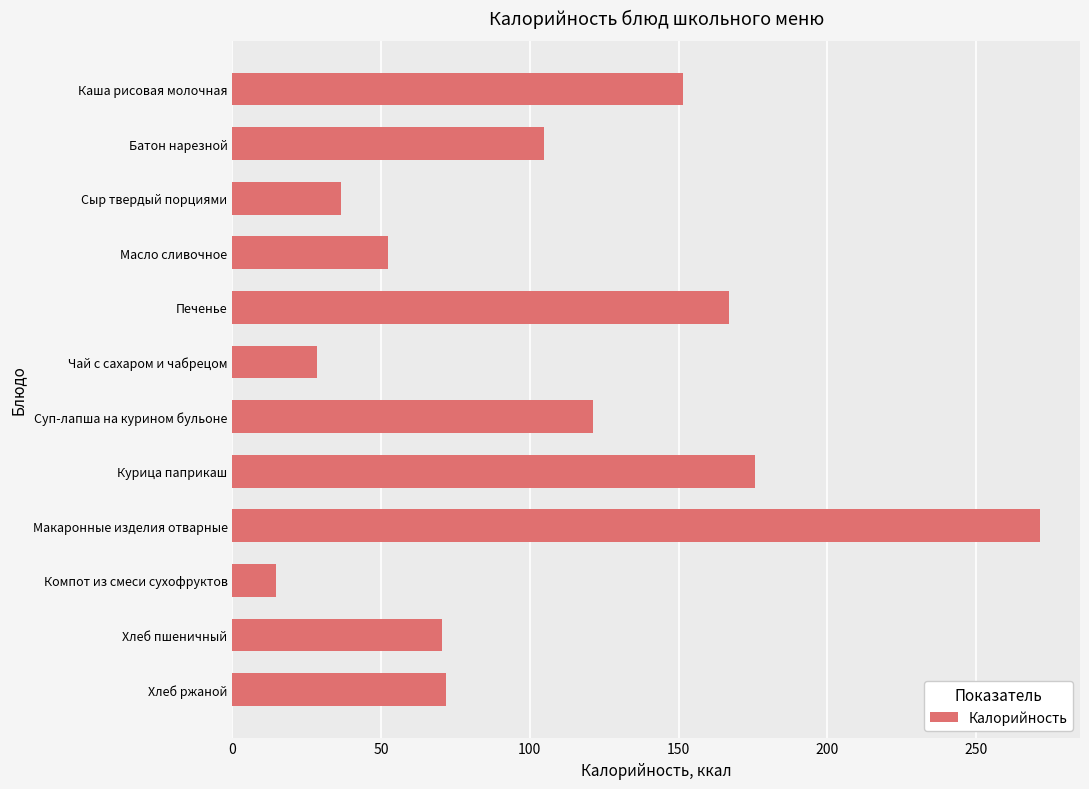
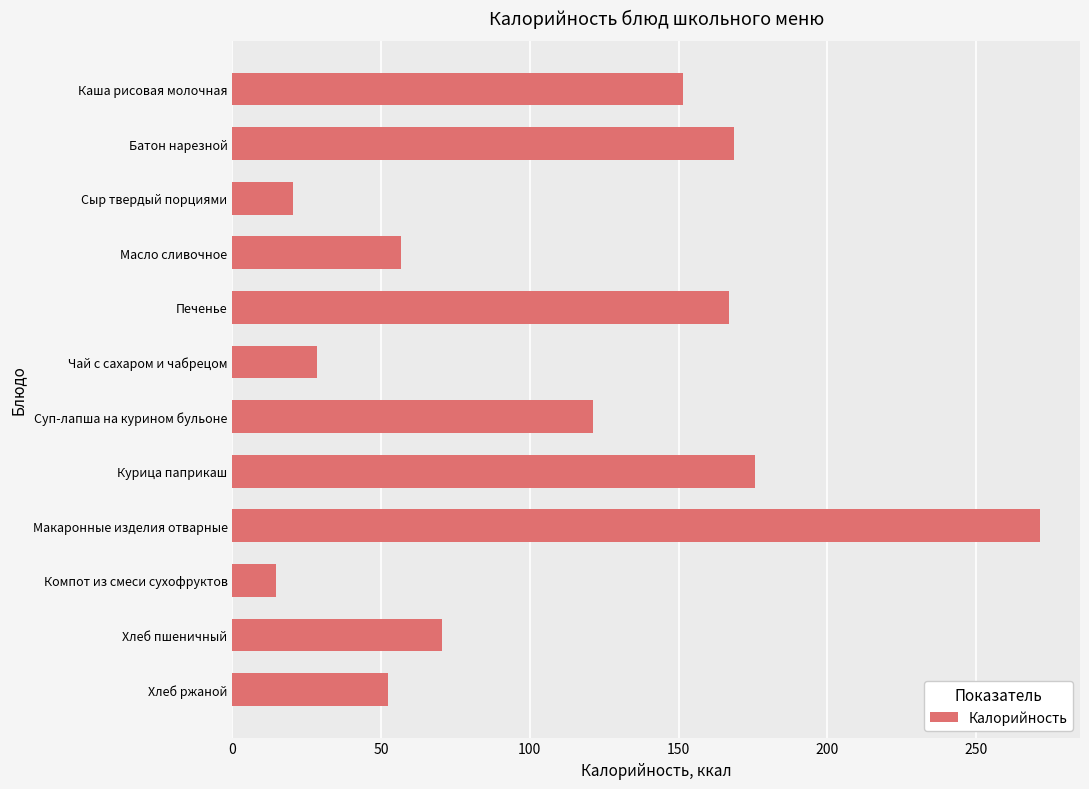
  {
    "Каша рисовая молочная": 152,
-   "Батон нарезной": 105,
-   "Сыр твердый порциями": 36,
-   "Масло сливочное": 52,
+   "Батон нарезной": 169,
+   "Сыр твердый порциями": 20,
+   "Масло сливочное": 57,
    "Печенье": 167,
    "Чай с сахаром и чабрецом": 28,
    "Суп-лапша на курином бульоне": 121,
    "Курица паприкаш": 176,
    "Макаронные изделия отварные": 271,
    "Компот из смеси сухофруктов": 15,
    "Хлеб пшеничный": 71,
-   "Хлеб ржаной": 72
+   "Хлеб ржаной": 52
  }
